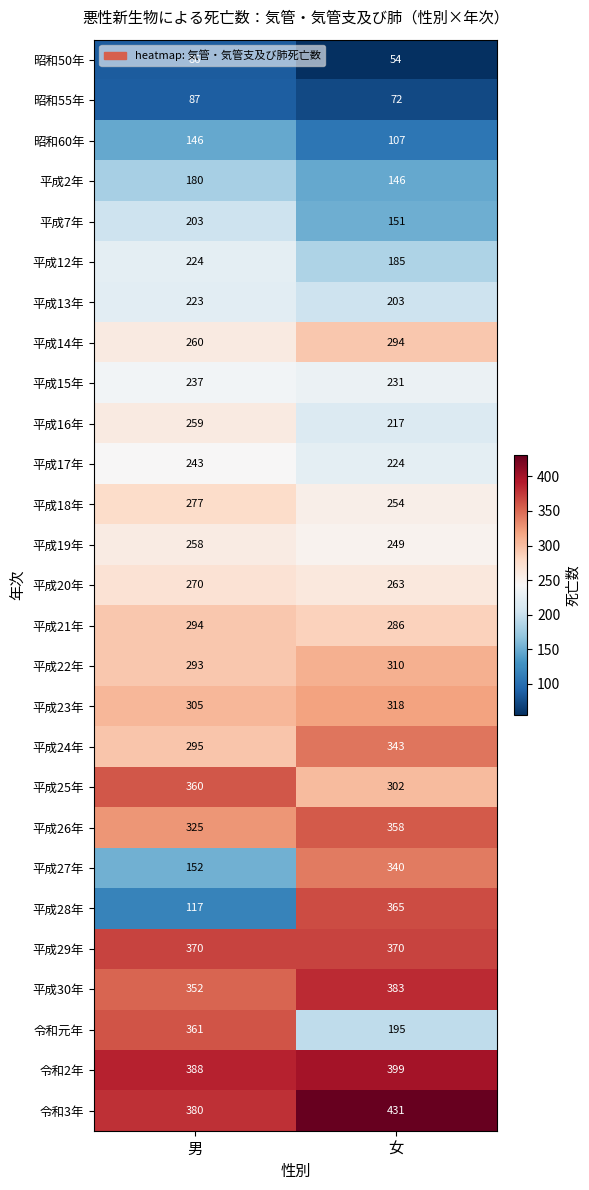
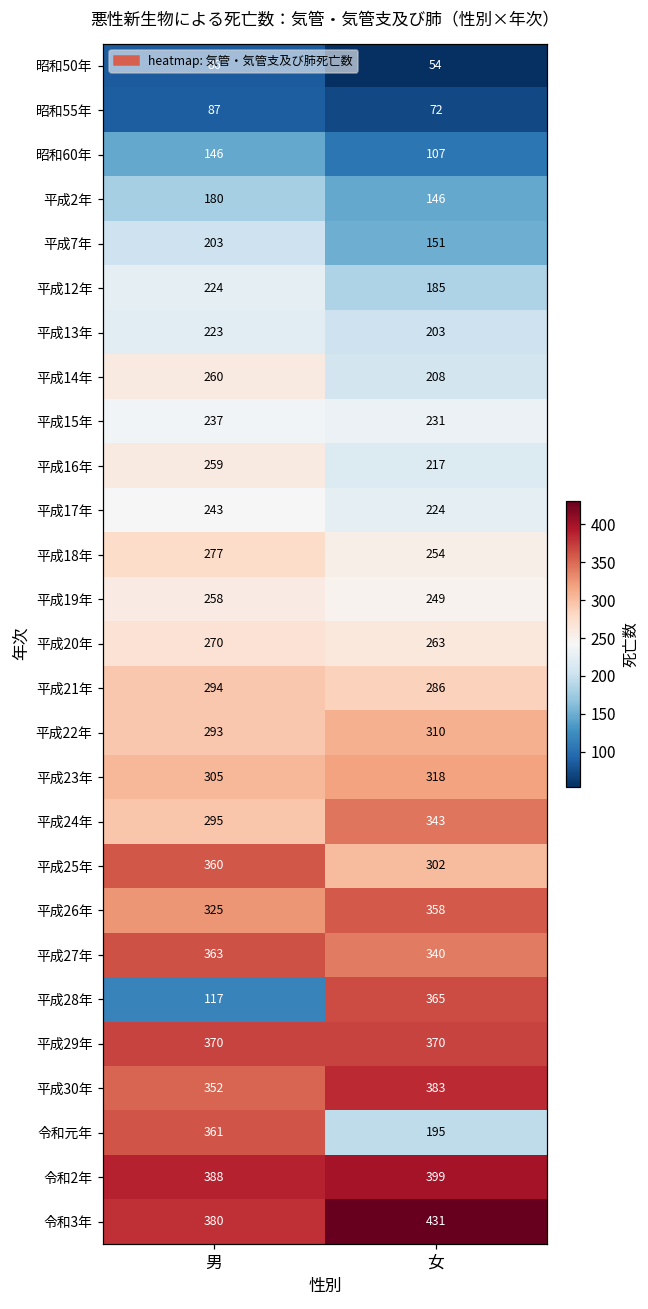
  {
    "昭和50年": {
      "女": 54
    },
    "昭和55年": {
      "男": 87,
      "女": 72
    },
    "昭和60年": {
      "男": 146,
      "女": 107
    },
    "平成2年": {
      "男": 180,
      "女": 146
    },
    "平成7年": {
      "男": 203,
      "女": 151
    },
    "平成12年": {
      "男": 224,
      "女": 185
    },
    "平成13年": {
      "男": 223,
      "女": 203
    },
    "平成14年": {
      "男": 260,
-     "女": 294
+     "女": 208
    },
    "平成15年": {
      "男": 237,
      "女": 231
    },
    "平成16年": {
      "男": 259,
      "女": 217
    },
    "平成17年": {
      "男": 243,
      "女": 224
    },
    "平成18年": {
      "男": 277,
      "女": 254
    },
    "平成19年": {
      "男": 258,
      "女": 249
    },
    "平成20年": {
      "男": 270,
      "女": 263
    },
    "平成21年": {
      "男": 294,
      "女": 286
    },
    "平成22年": {
      "男": 293,
      "女": 310
    },
    "平成23年": {
      "男": 305,
      "女": 318
    },
    "平成24年": {
      "男": 295,
      "女": 343
    },
    "平成25年": {
      "男": 360,
      "女": 302
    },
    "平成26年": {
      "男": 325,
      "女": 358
    },
    "平成27年": {
-     "男": 152,
+     "男": 363,
      "女": 340
    },
    "平成28年": {
      "男": 117,
      "女": 365
    },
    "平成29年": {
      "男": 370,
      "女": 370
    },
    "平成30年": {
      "男": 352,
      "女": 383
    },
    "令和元年": {
      "男": 361,
      "女": 195
    },
    "令和2年": {
      "男": 388,
      "女": 399
    },
    "令和3年": {
      "男": 380,
      "女": 431
    }
  }
